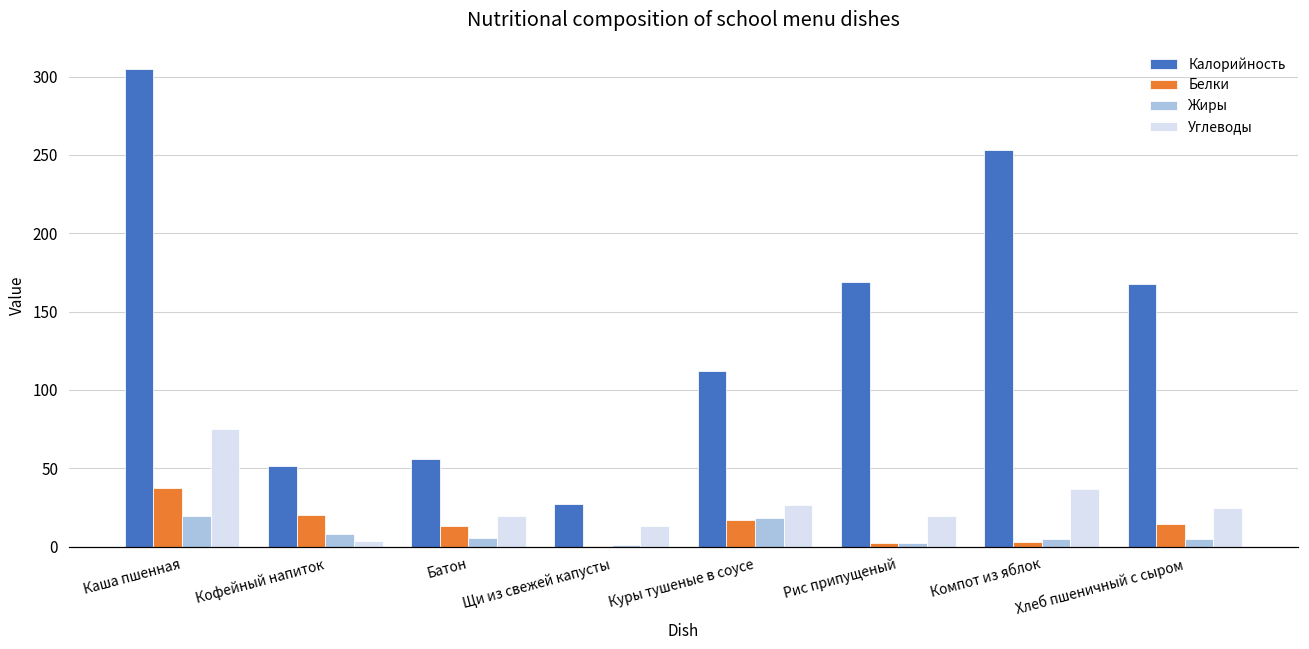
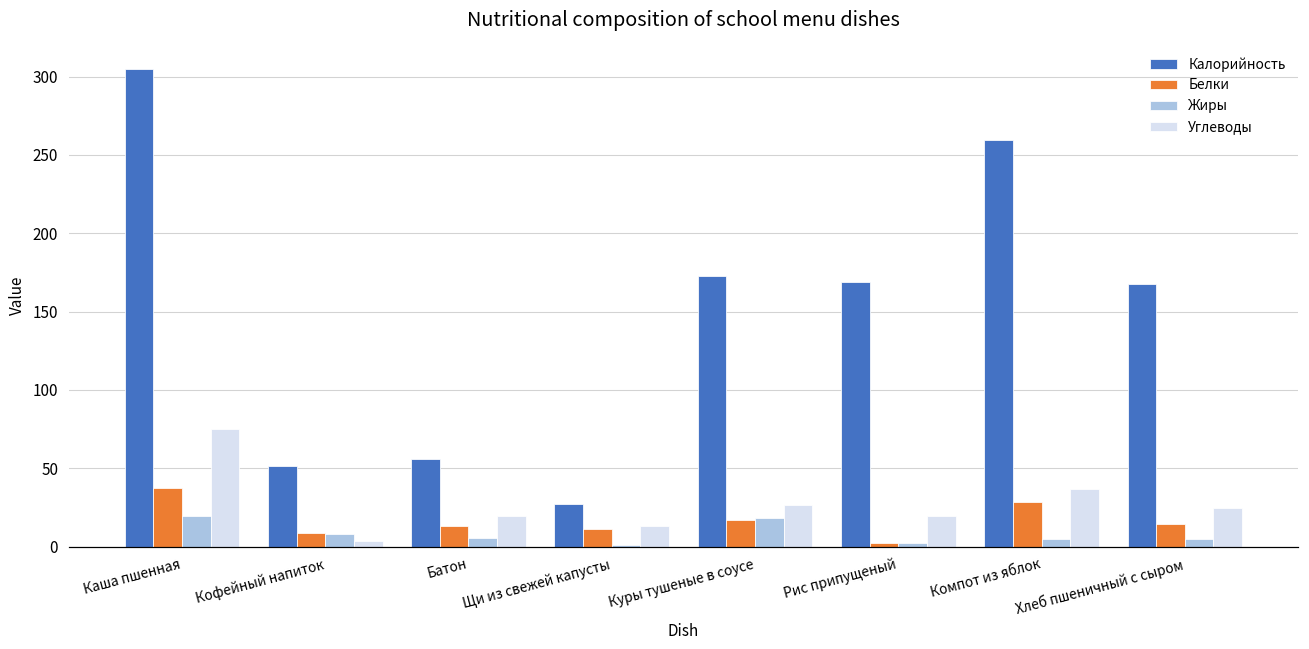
  {
    "Калорийность": {
      "Каша пшенная": 305,
      "Кофейный напиток": 51,
      "Батон": 56,
      "Щи из свежей капусты": 27,
-     "Куры тушеные в соусе": 112,
+     "Куры тушеные в соусе": 173,
      "Рис припущеный": 169,
-     "Компот из яблок": 253,
+     "Компот из яблок": 259,
      "Хлеб пшеничный с сыром": 168
    },
    "Белки": {
      "Каша пшенная": 38,
-     "Кофейный напиток": 20,
+     "Кофейный напиток": 9,
      "Батон": 13,
-     "Щи из свежей капусты": 0,
+     "Щи из свежей капусты": 11,
      "Куры тушеные в соусе": 17,
      "Рис припущеный": 2,
-     "Компот из яблок": 3,
+     "Компот из яблок": 28,
      "Хлеб пшеничный с сыром": 15
    }
  }
